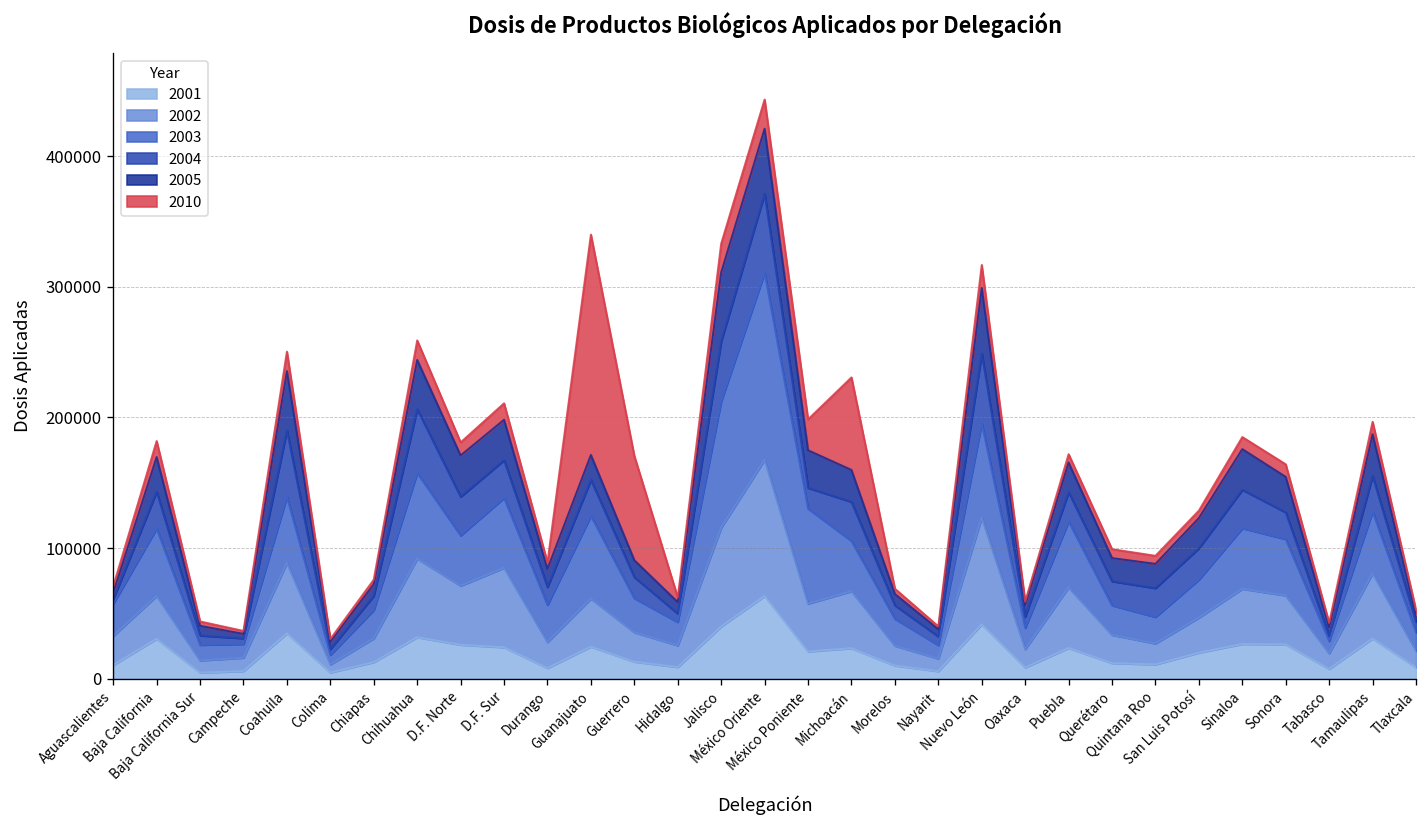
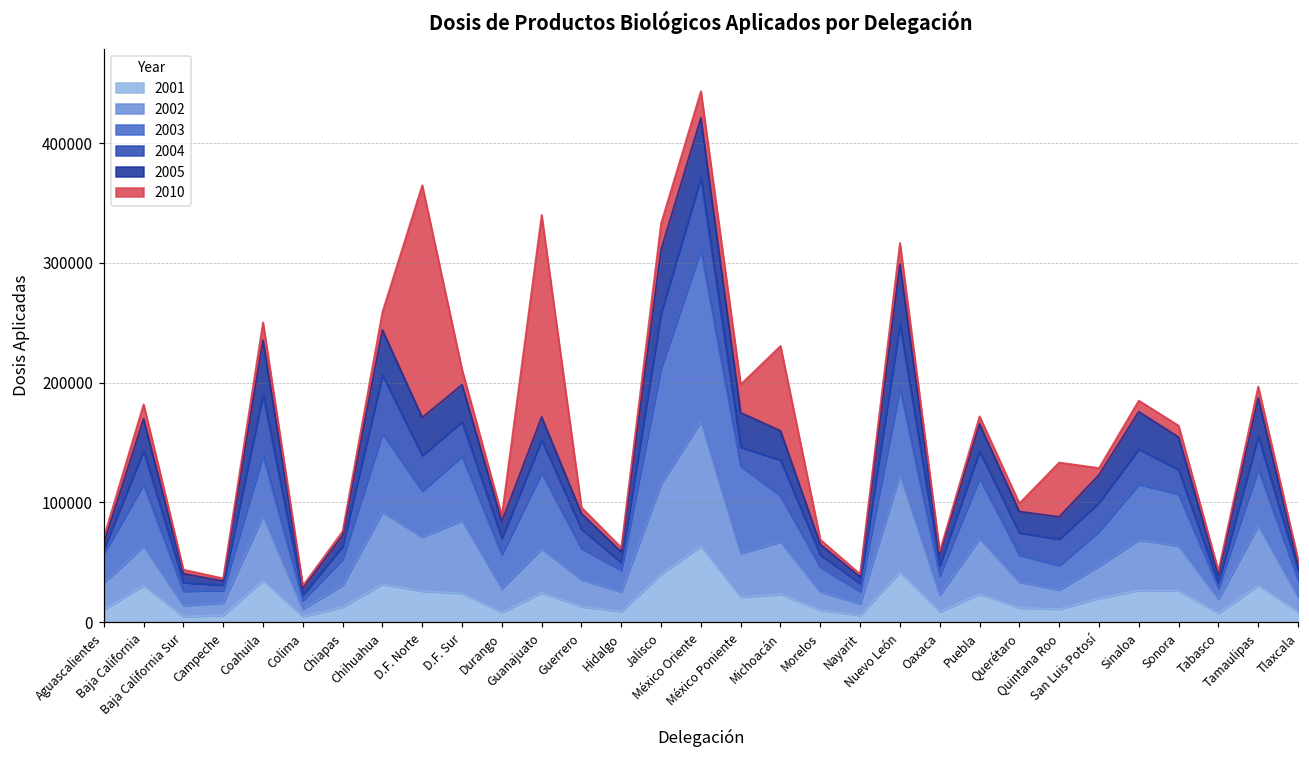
  {
    "2010": {
      "Aguascalientes": 5000,
      "Baja California": 12000,
      "Baja California Sur": 3000,
      "Coahuila": 15000,
      "Chiapas": 4000,
      "Chihuahua": 15000,
-     "D.F. Norte": 10000,
+     "D.F. Norte": 194000,
      "D.F. Sur": 13000,
      "Durango": 5000,
      "Guanajuato": 169000,
-     "Guerrero": 80000,
+     "Guerrero": 5000,
      "Hidalgo": 4000,
      "Jalisco": 22000,
      "México Oriente": 22000,
      "México Poniente": 24000,
      "Michoacán": 71000,
      "Morelos": 4000,
      "Nuevo León": 18000,
      "Oaxaca": 3000,
      "Puebla": 6000,
      "Querétaro": 7000,
-     "Quintana Roo": 6000,
+     "Quintana Roo": 45000,
      "San Luis Potosí": 6000,
      "Sinaloa": 9000,
      "Sonora": 10000,
      "Tabasco": 3000,
      "Tamaulipas": 10000,
      "Tlaxcala": 4000
    }
  }
